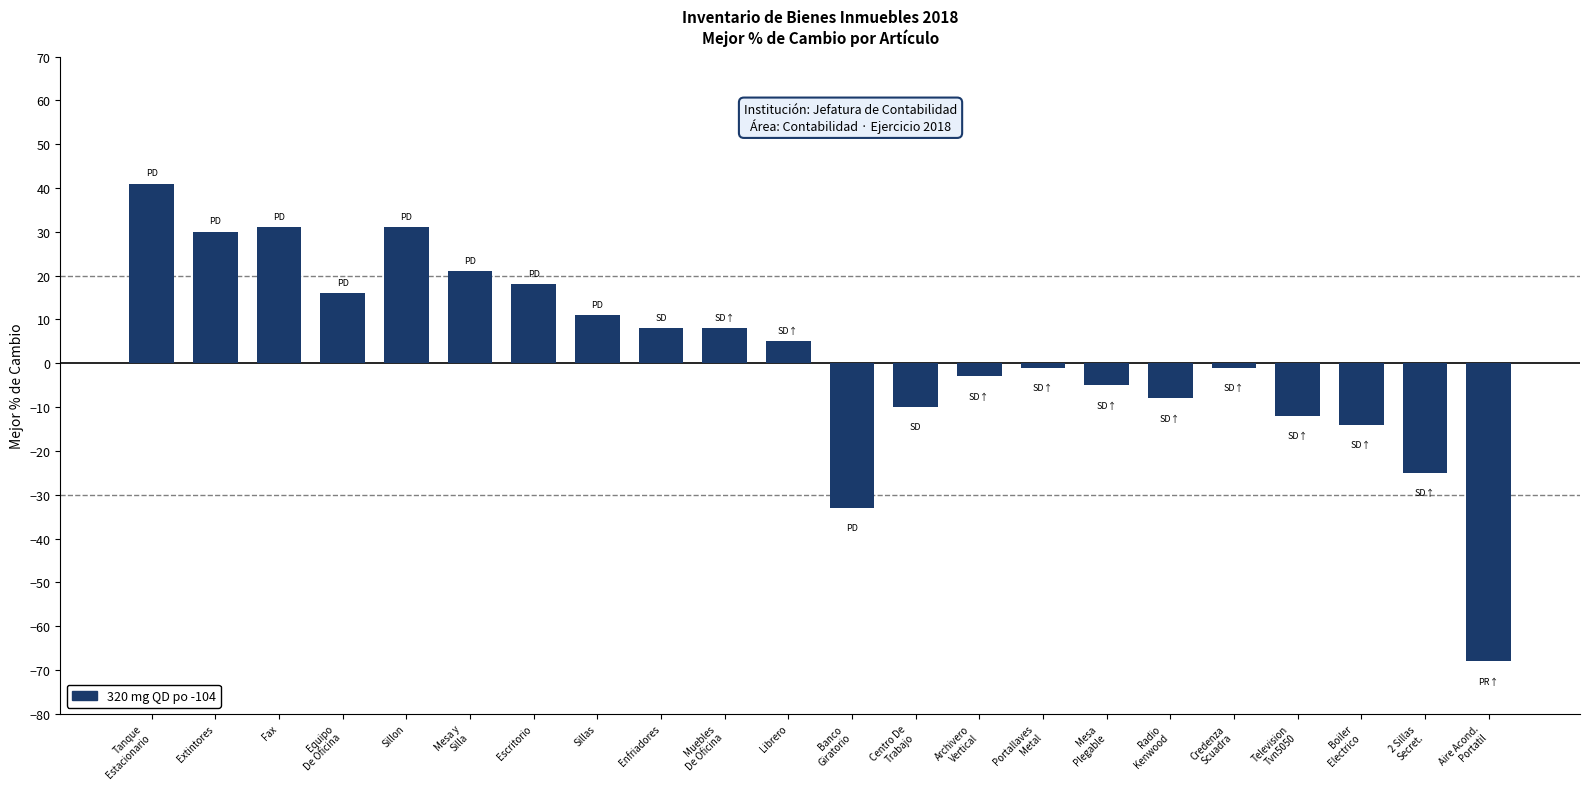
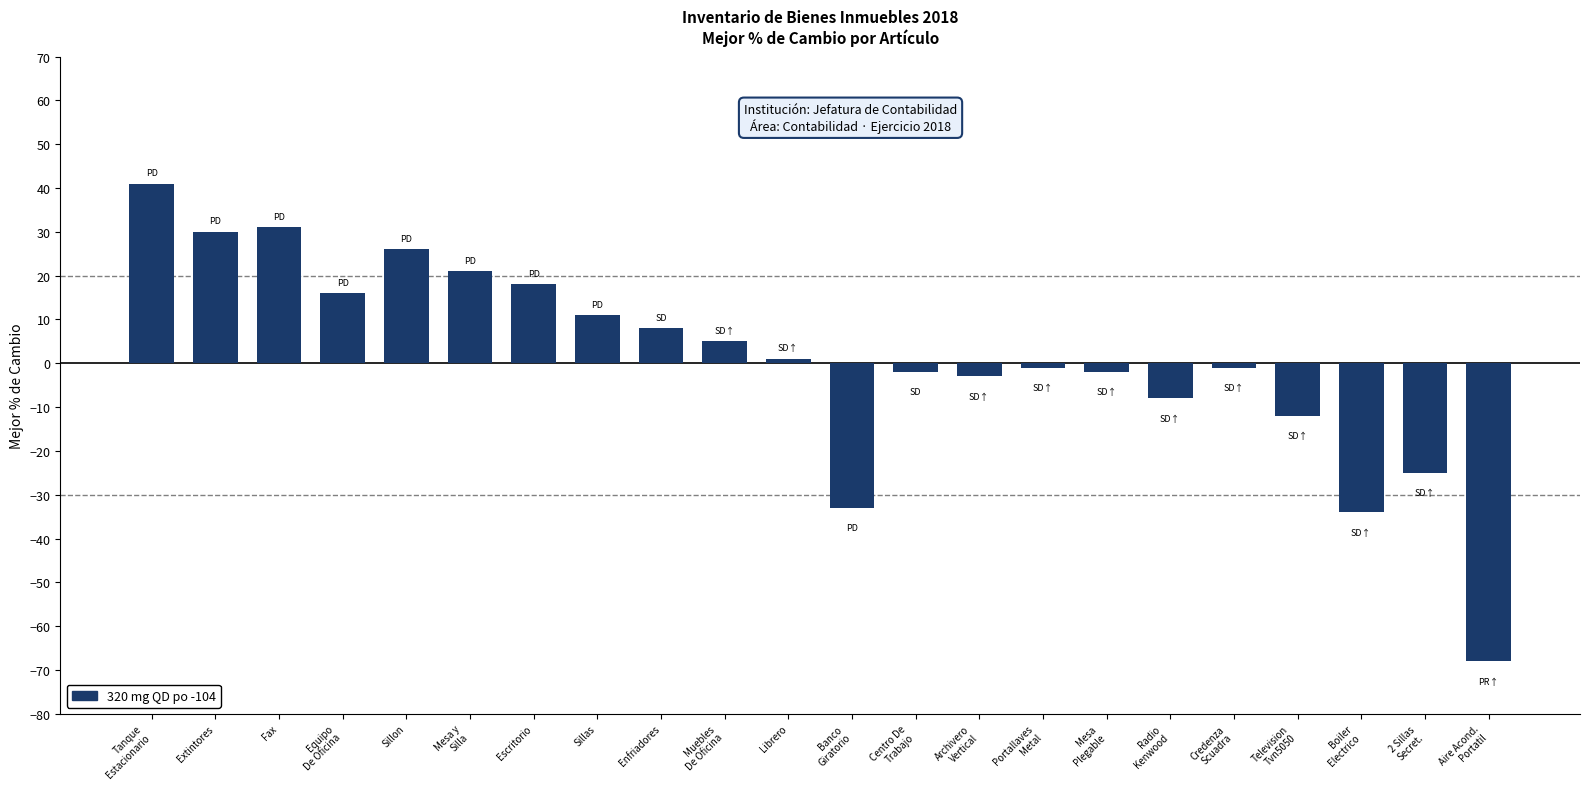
  {
    "Tanque Estacionario": 41,
    "Extintores": 30,
    "Fax": 31,
    "Equipo De Oficina": 16,
-   "Sillon": 31,
+   "Sillon": 26,
    "Mesa y Silla": 21,
    "Escritorio": 18,
    "Sillas": 11,
    "Enfriadores": 8,
-   "Muebles De Oficina": 8,
-   "Librero": 5,
+   "Muebles De Oficina": 5,
+   "Librero": 1,
    "Banco Giratorio": -33,
-   "Centro De Trabajo": -10,
+   "Centro De Trabajo": -2,
    "Archivero Vertical": -3,
    "Portallaves Metal": -1,
-   "Mesa Plegable": -5,
+   "Mesa Plegable": -2,
    "Radio Kenwood": -8,
    "Credenza Scuadra": -1,
    "Television Tvn5050": -12,
-   "Boiler Electrico": -14,
+   "Boiler Electrico": -34,
    "2 Sillas Secret.": -25,
    "Aire Acond. Portatil": -68
  }
